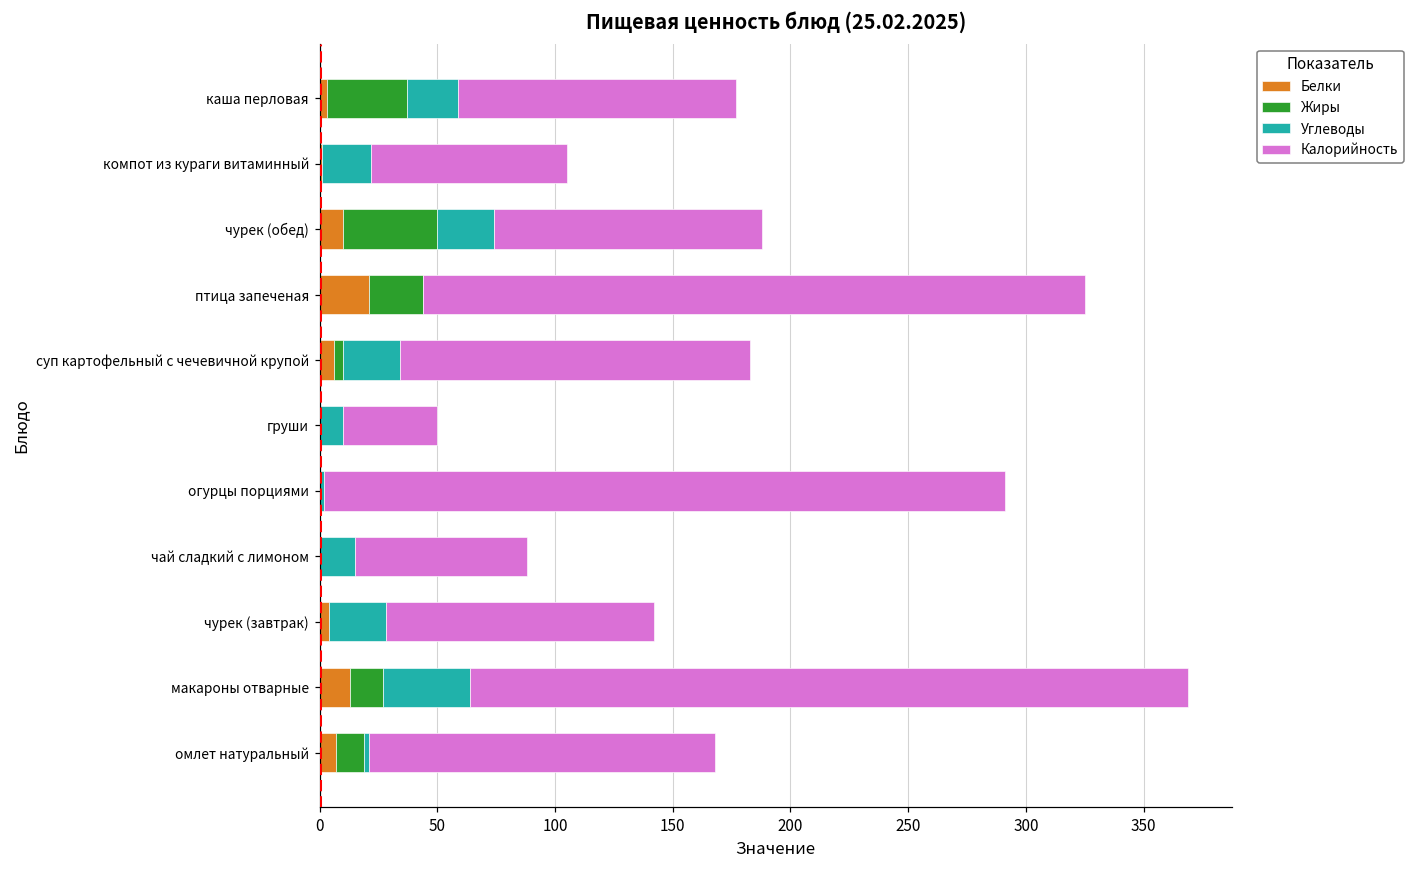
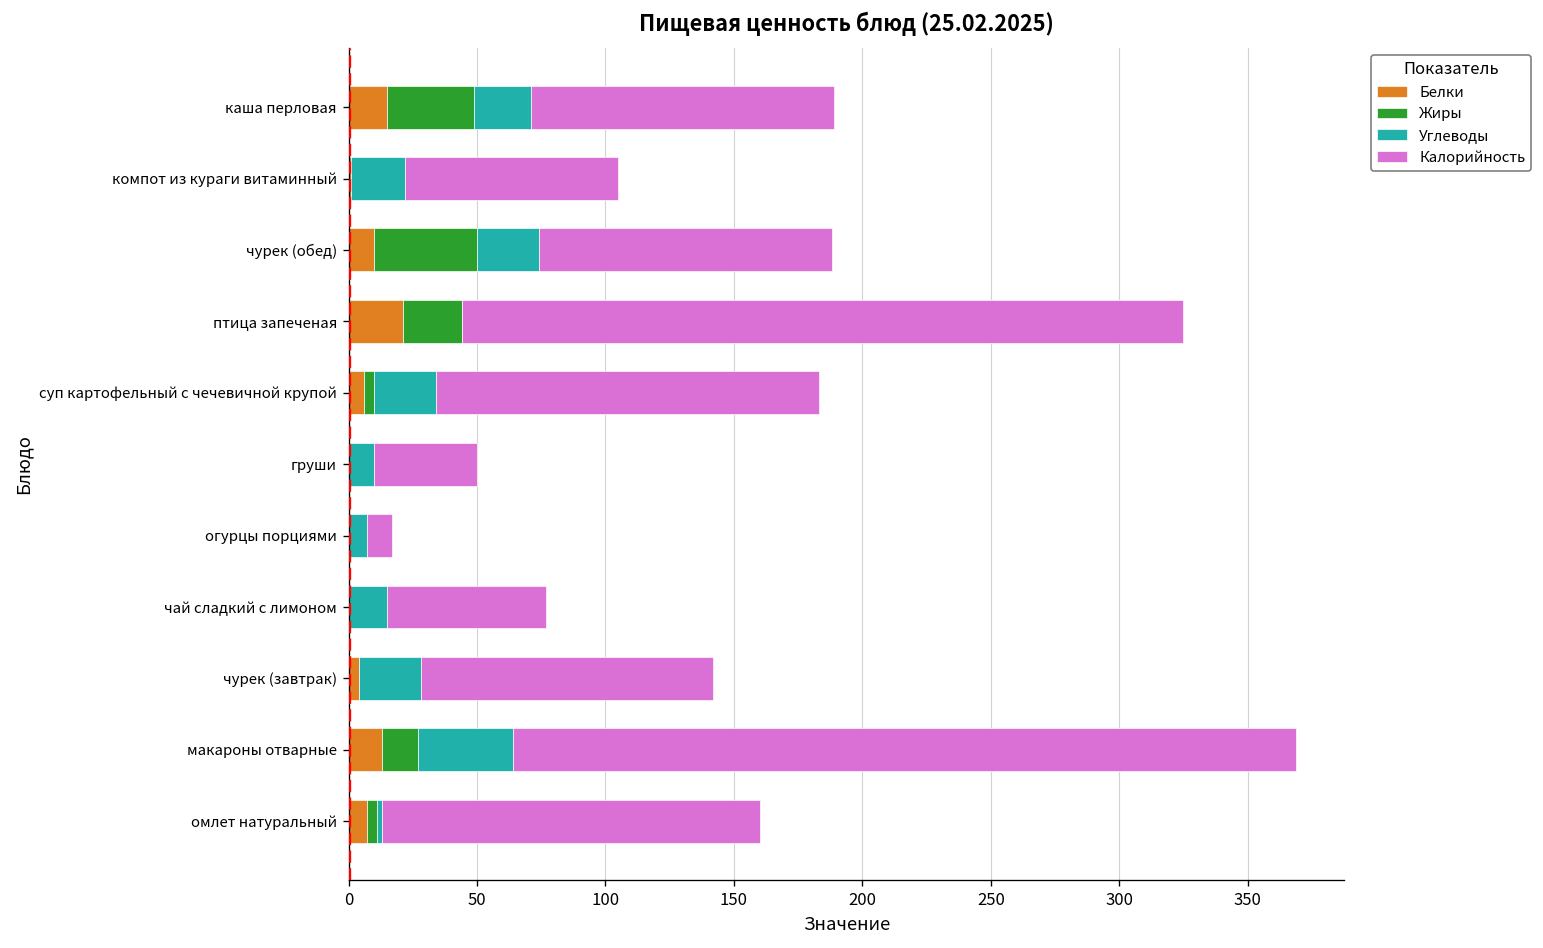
  {
    "Белки": {
-     "каша перловая": 3,
+     "каша перловая": 15,
      "чурек (обед)": 10,
      "птица запеченая": 21,
      "суп картофельный с чечевичной крупой": 6,
      "груши": 0,
      "огурцы порциями": 0,
      "чай сладкий с лимоном": 0,
      "чурек (завтрак)": 4,
      "макароны отварные": 13,
      "омлет натуральный": 7
    },
    "Жиры": {
      "каша перловая": 34,
      "компот из кураги витаминный": 0,
      "чурек (обед)": 40,
      "птица запеченая": 23,
      "суп картофельный с чечевичной крупой": 4,
      "груши": 0,
      "огурцы порциями": 0,
      "чай сладкий с лимоном": 0,
      "чурек (завтрак)": 0,
      "макароны отварные": 14,
-     "омлет натуральный": 12
+     "омлет натуральный": 4
    },
    "Углеводы": {
      "каша перловая": 22,
      "компот из кураги витаминный": 21,
      "чурек (обед)": 24,
      "птица запеченая": 0,
      "суп картофельный с чечевичной крупой": 24,
      "груши": 10,
-     "огурцы порциями": 2,
+     "огурцы порциями": 7,
      "чай сладкий с лимоном": 15,
      "чурек (завтрак)": 24,
      "макароны отварные": 37,
      "омлет натуральный": 2
    },
    "Калорийность": {
      "каша перловая": 118,
      "компот из кураги витаминный": 83,
      "чурек (обед)": 114,
      "птица запеченая": 281,
      "суп картофельный с чечевичной крупой": 149,
      "груши": 40,
-     "огурцы порциями": 289,
-     "чай сладкий с лимоном": 73,
+     "огурцы порциями": 10,
+     "чай сладкий с лимоном": 62,
      "чурек (завтрак)": 114,
      "макароны отварные": 305,
      "омлет натуральный": 147
    }
  }
